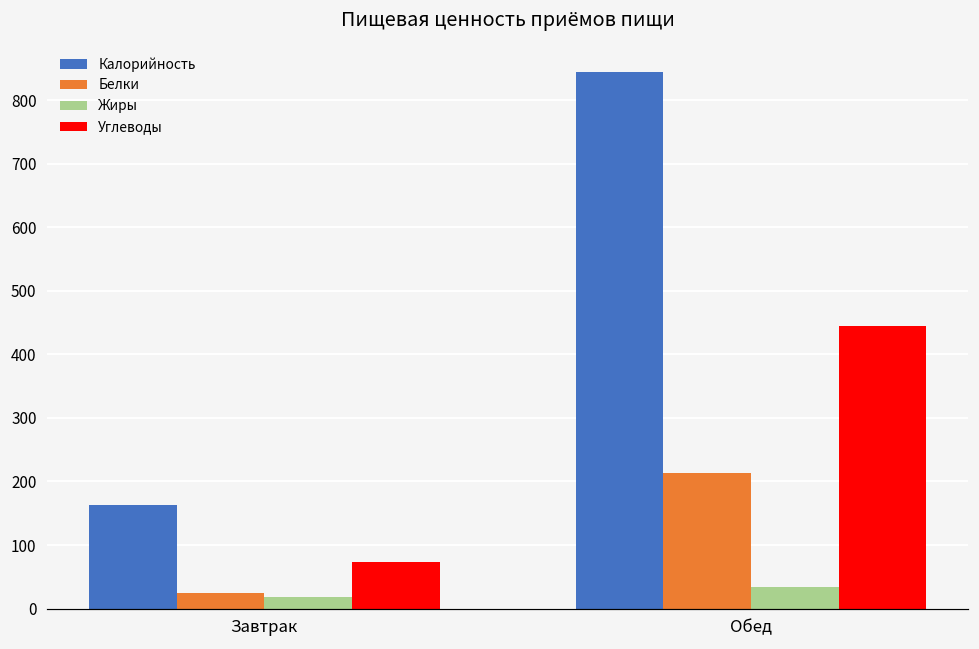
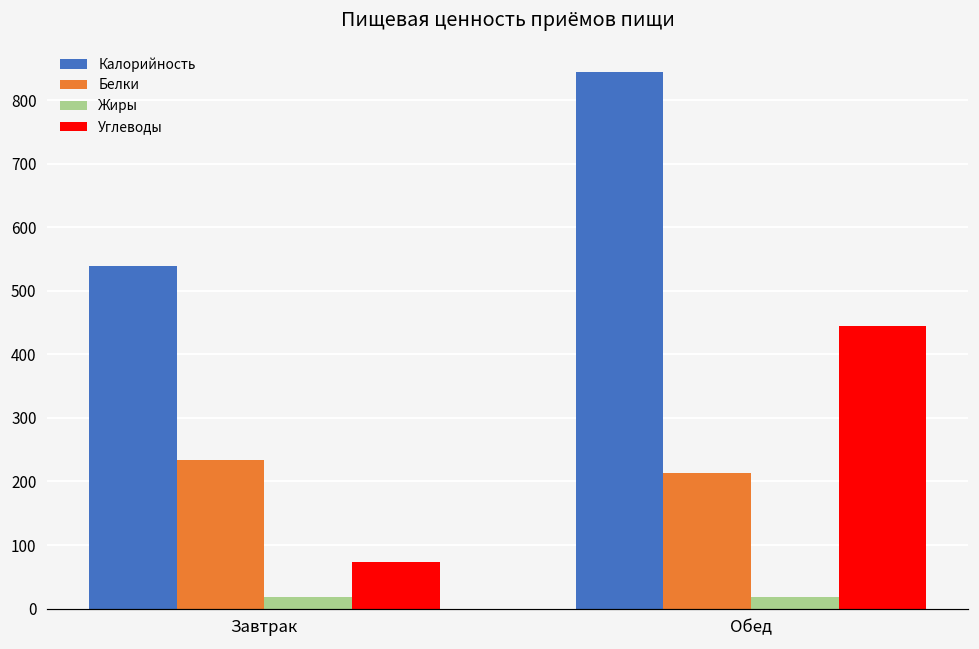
  {
    "Калорийность": {
-     "Завтрак": 160,
+     "Завтрак": 540,
      "Обед": 840
    },
    "Белки": {
-     "Завтрак": 20,
+     "Завтрак": 230,
      "Обед": 210
    },
    "Жиры": {
      "Завтрак": 20,
-     "Обед": 30
+     "Обед": 20
    },
    "Углеводы": {
      "Завтрак": 70,
      "Обед": 440
    }
  }
